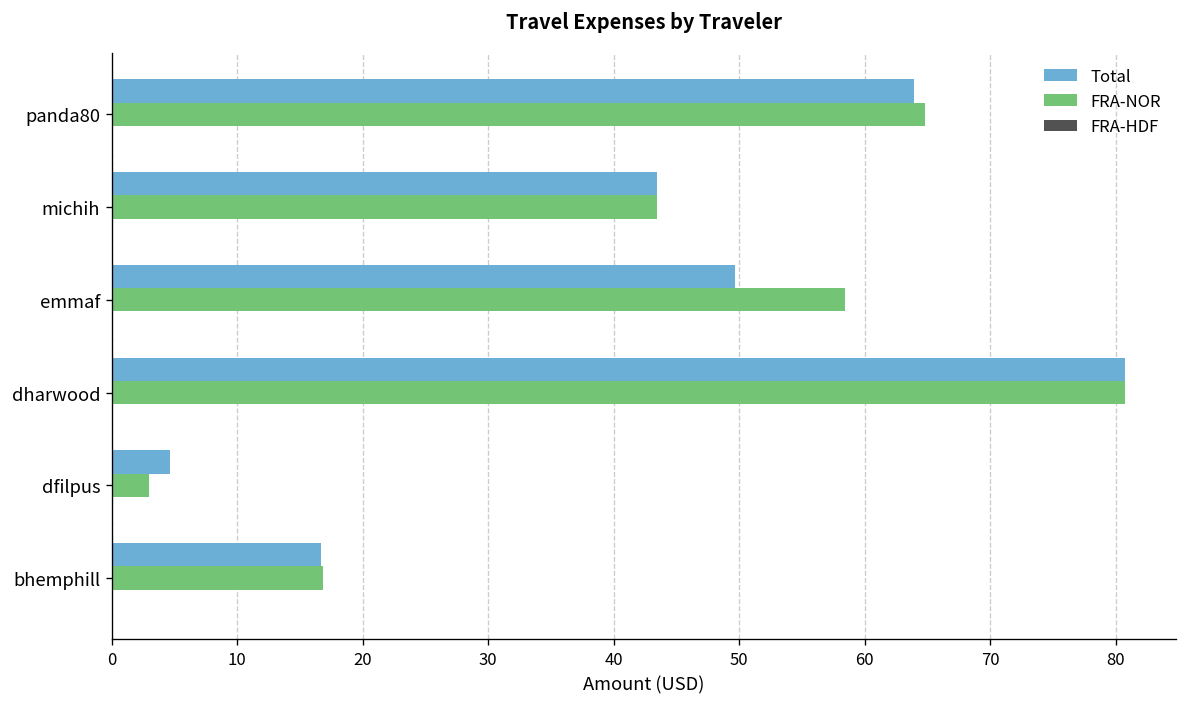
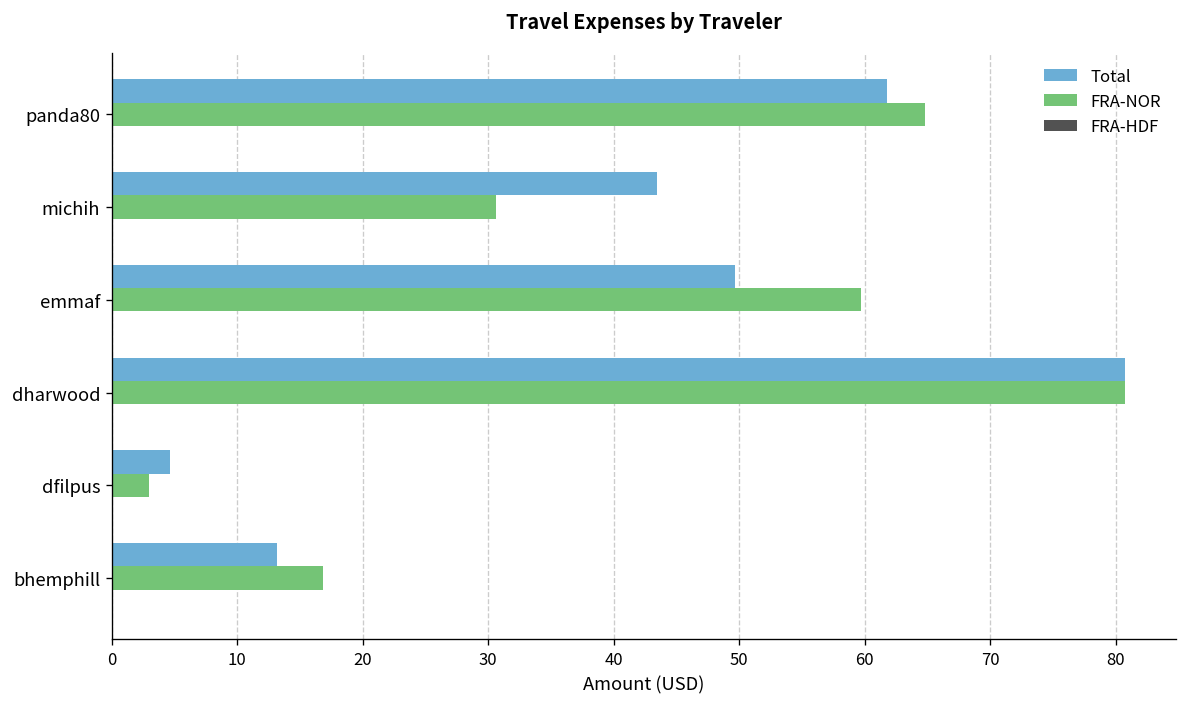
  {
    "Total": {
-     "panda80": 63.9,
+     "panda80": 61.8,
      "michih": 43.5,
      "emmaf": 49.7,
      "dharwood": 80.8,
      "dfilpus": 4.6,
-     "bhemphill": 16.7
+     "bhemphill": 13.2
    },
    "FRA-NOR": {
      "panda80": 64.8,
-     "michih": 43.5,
-     "emmaf": 58.4,
+     "michih": 30.6,
+     "emmaf": 59.7,
      "dharwood": 80.8,
      "dfilpus": 3.0,
      "bhemphill": 16.9
    },
    "FRA-HDF": {
      "panda80": 0.0,
      "michih": 0.0,
      "emmaf": 0.0,
      "dharwood": 0.0,
      "dfilpus": 0.0,
      "bhemphill": 0.0
    }
  }
